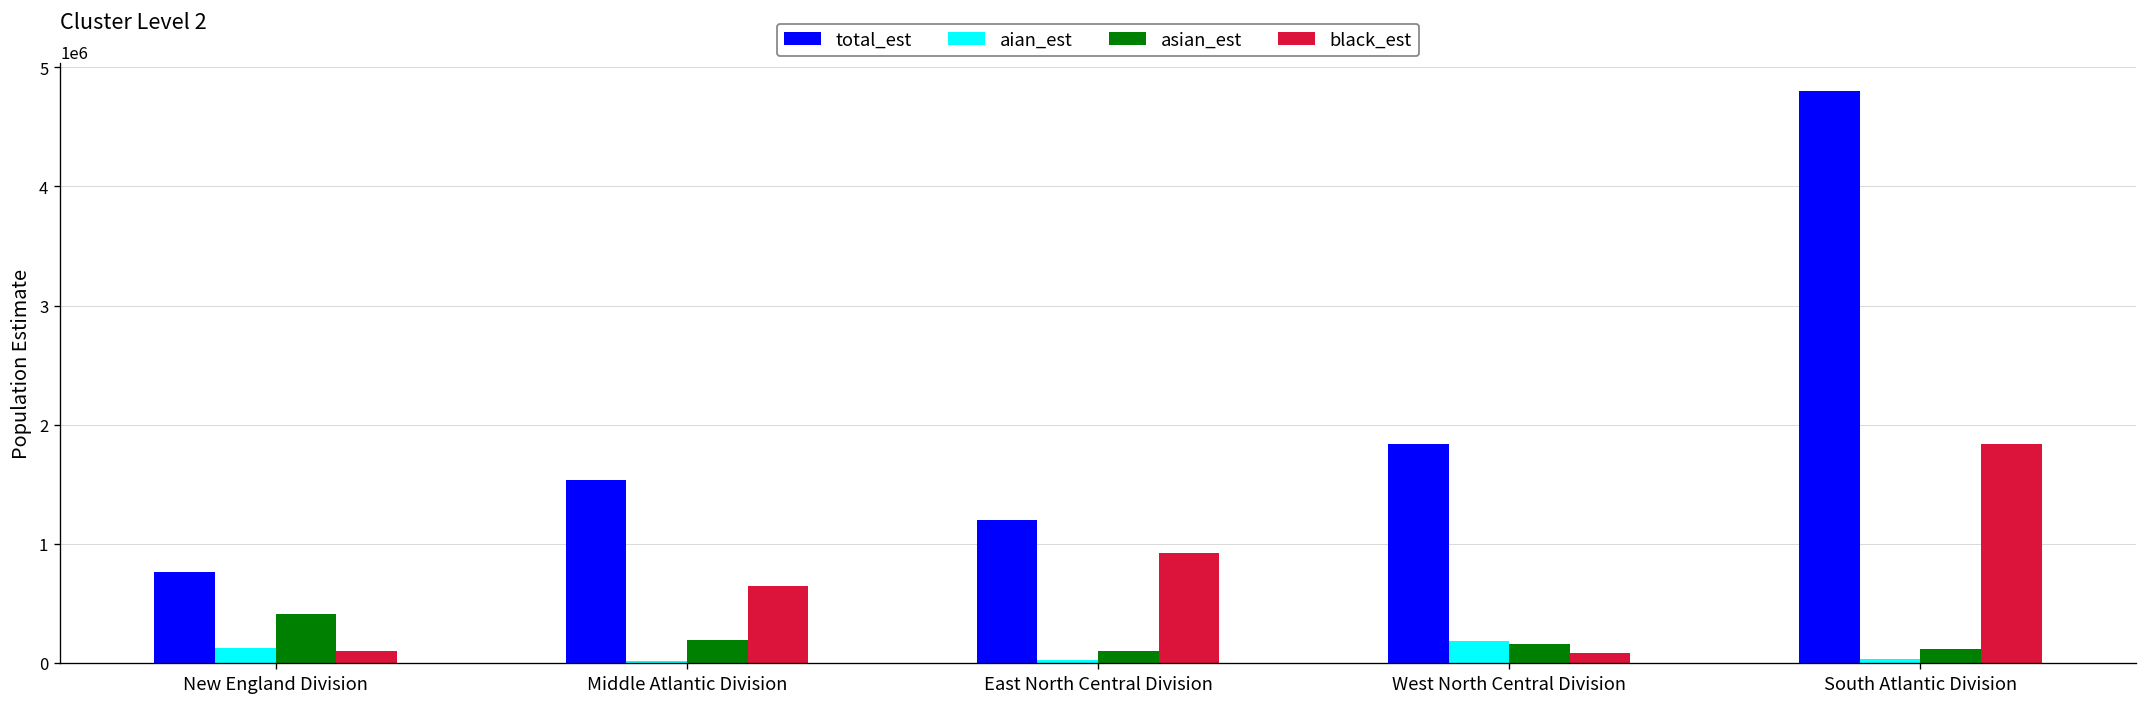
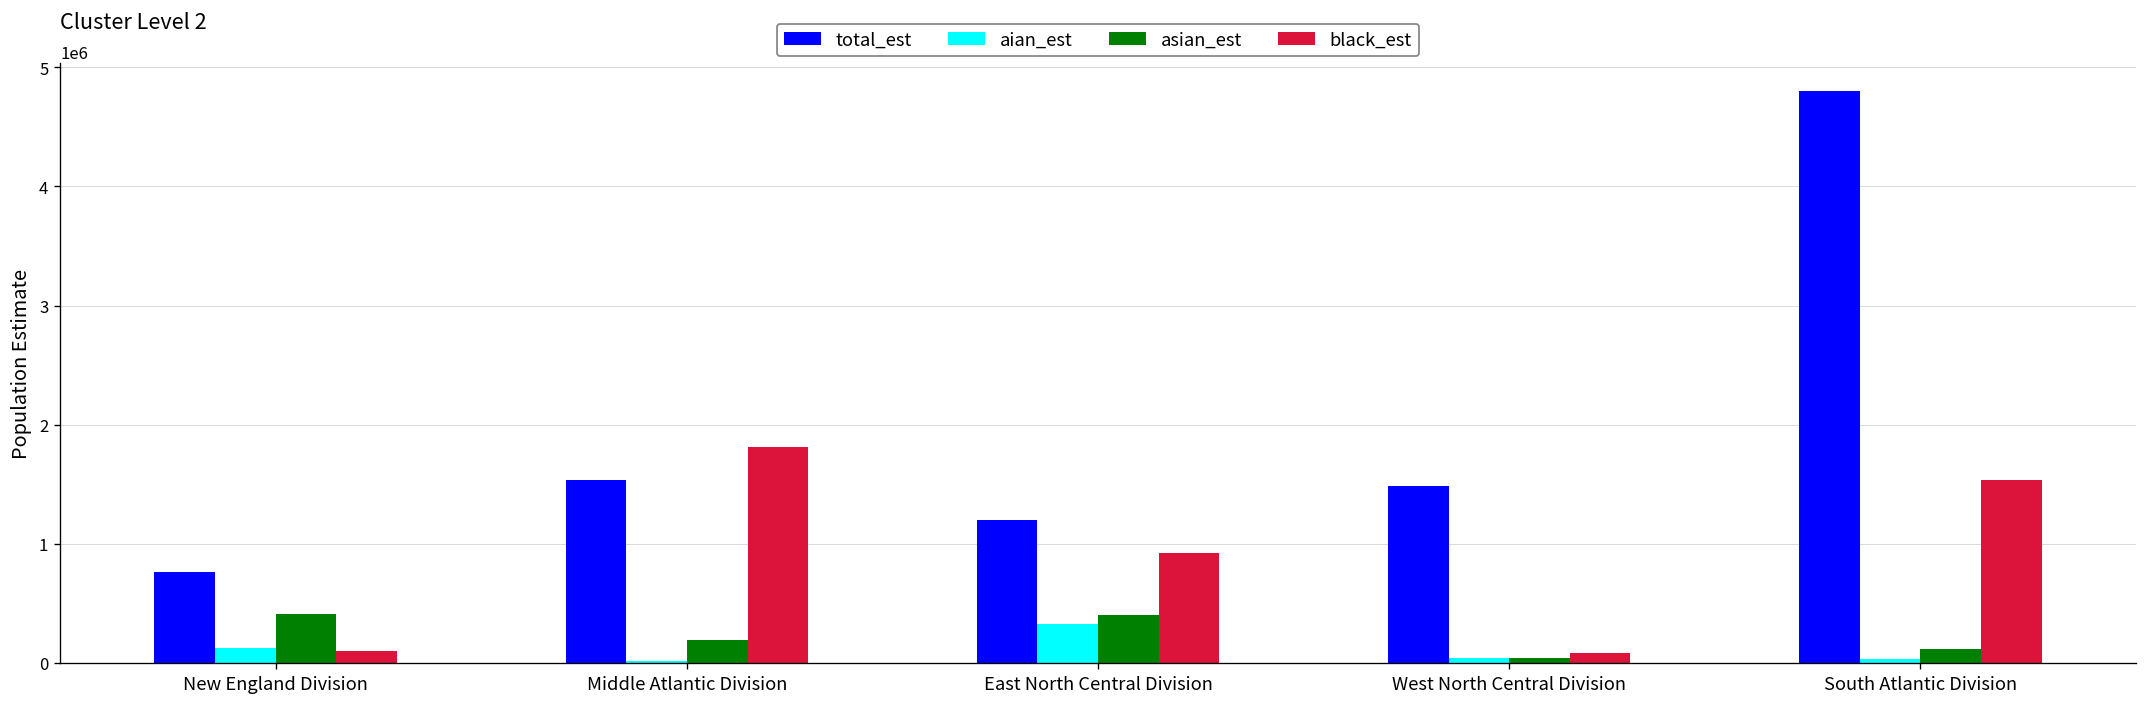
  {
    "total_est": {
      "New England Division": 800000,
      "Middle Atlantic Division": 1500000,
      "East North Central Division": 1200000,
-     "West North Central Division": 1800000,
+     "West North Central Division": 1500000,
      "South Atlantic Division": 4800000
    },
    "aian_est": {
      "New England Division": 100000,
-     "East North Central Division": 0,
-     "West North Central Division": 200000,
+     "East North Central Division": 300000,
+     "West North Central Division": 0,
      "South Atlantic Division": 0
    },
    "asian_est": {
      "New England Division": 400000,
      "Middle Atlantic Division": 200000,
-     "East North Central Division": 100000,
-     "West North Central Division": 200000,
+     "East North Central Division": 400000,
+     "West North Central Division": 0,
      "South Atlantic Division": 100000
    },
    "black_est": {
      "New England Division": 100000,
-     "Middle Atlantic Division": 600000,
+     "Middle Atlantic Division": 1800000,
      "East North Central Division": 900000,
      "West North Central Division": 100000,
-     "South Atlantic Division": 1800000
+     "South Atlantic Division": 1500000
    }
  }
